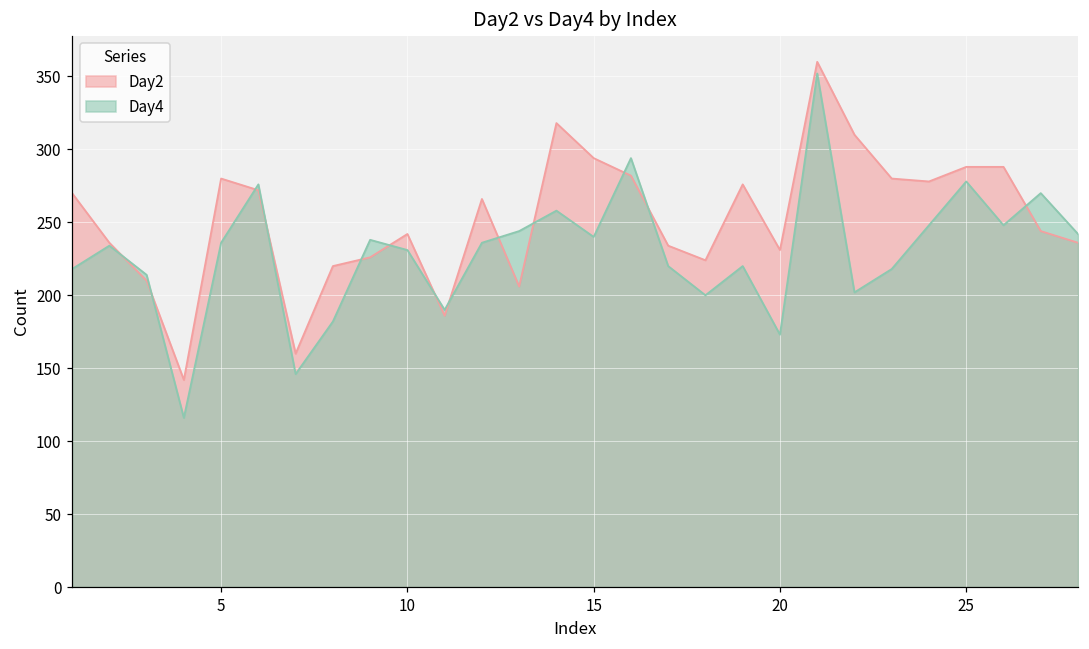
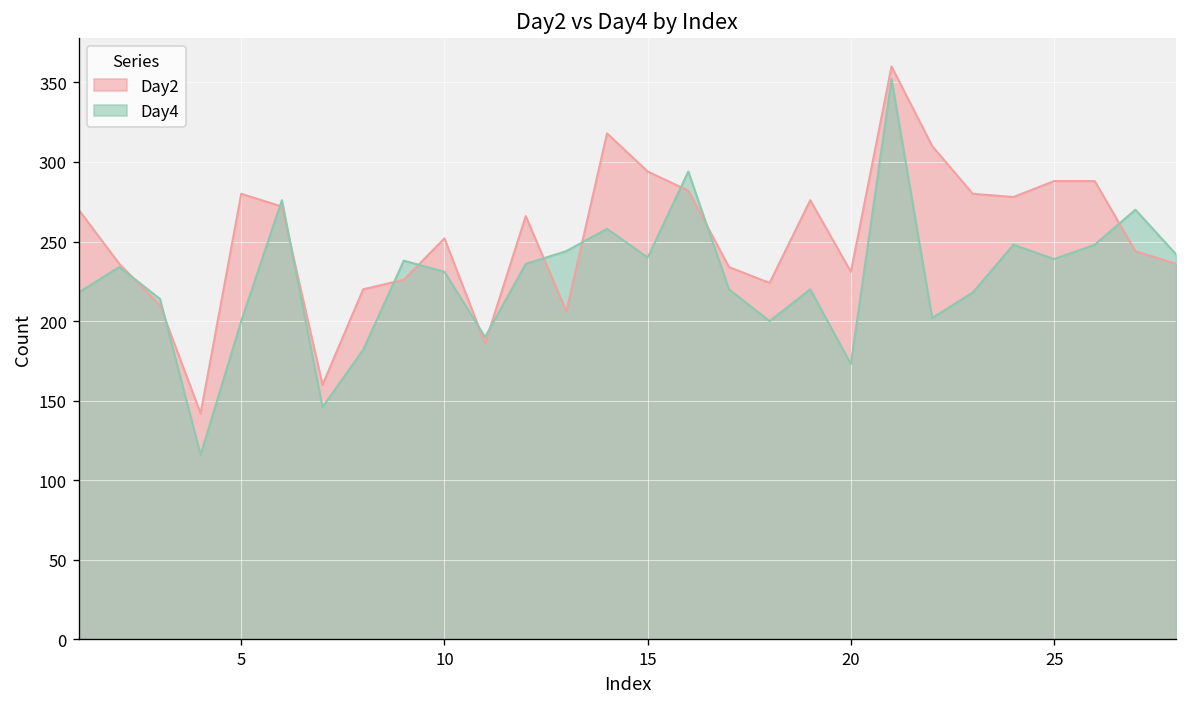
  {
    "Day2": {
      "5": 280,
-     "10": 242,
+     "10": 252,
      "15": 294,
      "20": 231,
      "25": 288
    },
    "Day4": {
-     "5": 236,
+     "5": 200,
      "10": 231,
      "15": 240,
      "20": 173,
-     "25": 278
+     "25": 239
    }
  }
